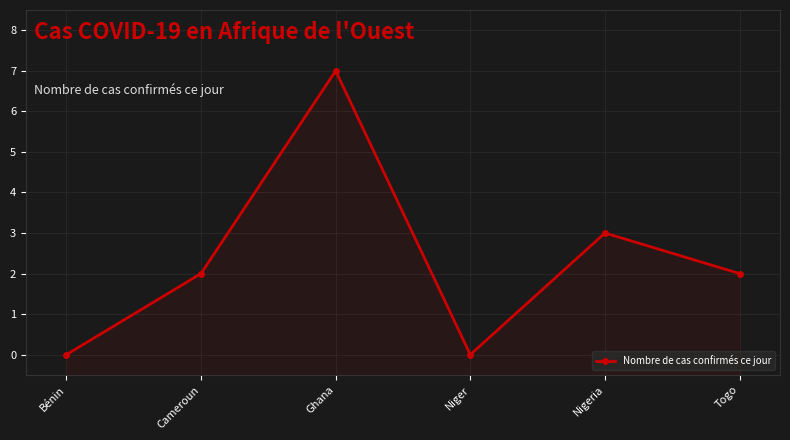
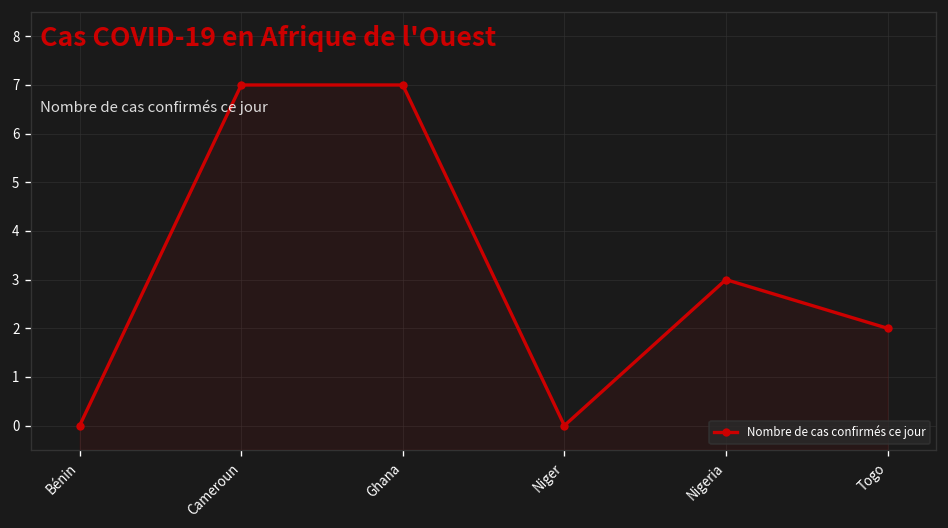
  {
    "Bénin": 0,
-   "Cameroun": 2,
+   "Cameroun": 7,
    "Ghana": 7,
    "Niger": 0,
    "Nigeria": 3,
    "Togo": 2
  }
